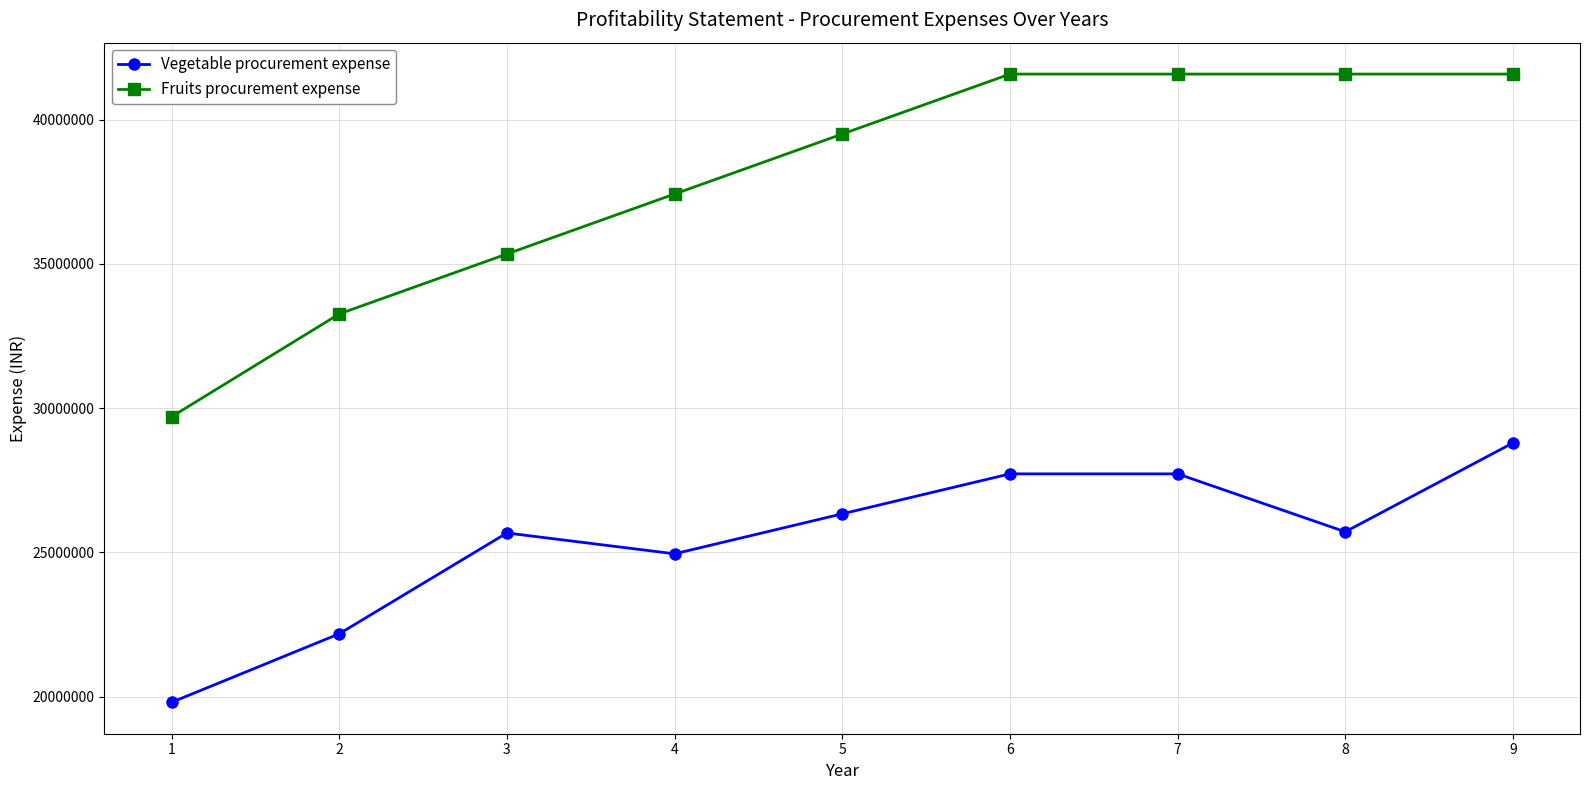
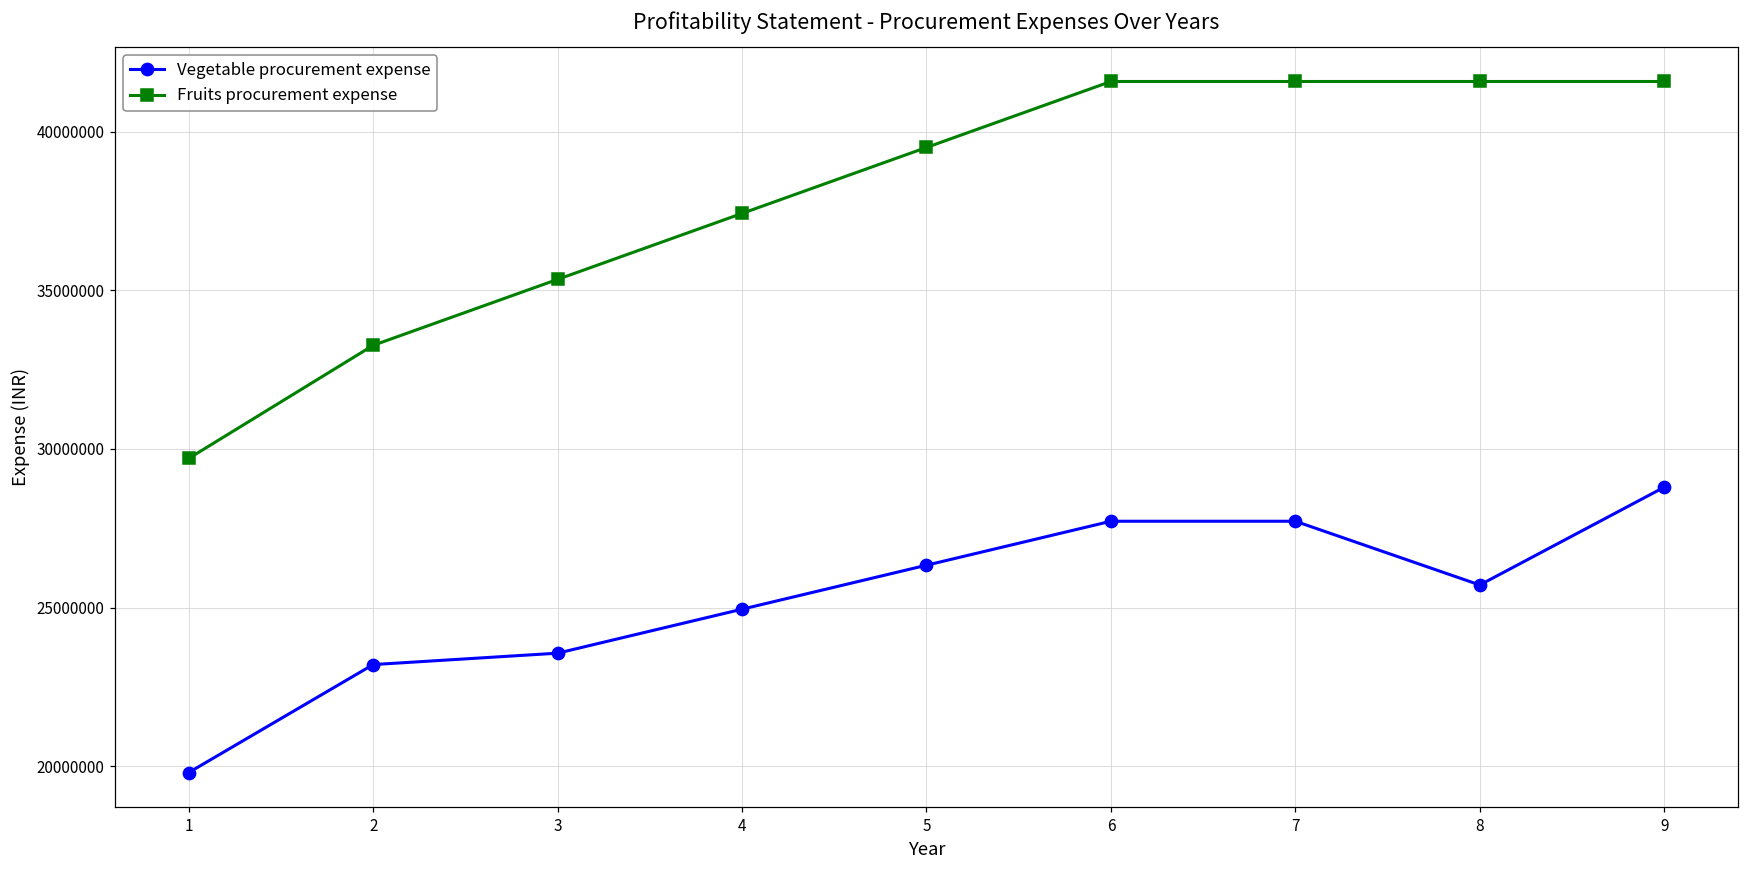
  {
    "Vegetable procurement expense": {
      "1": 19800000,
-     "2": 22200000,
-     "3": 25700000,
+     "2": 23200000,
+     "3": 23600000,
      "4": 24900000,
      "5": 26300000,
      "6": 27700000,
      "7": 27700000,
      "8": 25700000,
      "9": 28800000
    },
    "Fruits procurement expense": {
      "1": 29700000,
      "2": 33300000,
      "3": 35300000,
      "4": 37400000,
      "5": 39500000,
      "6": 41600000,
      "7": 41600000,
      "8": 41600000,
      "9": 41600000
    }
  }
